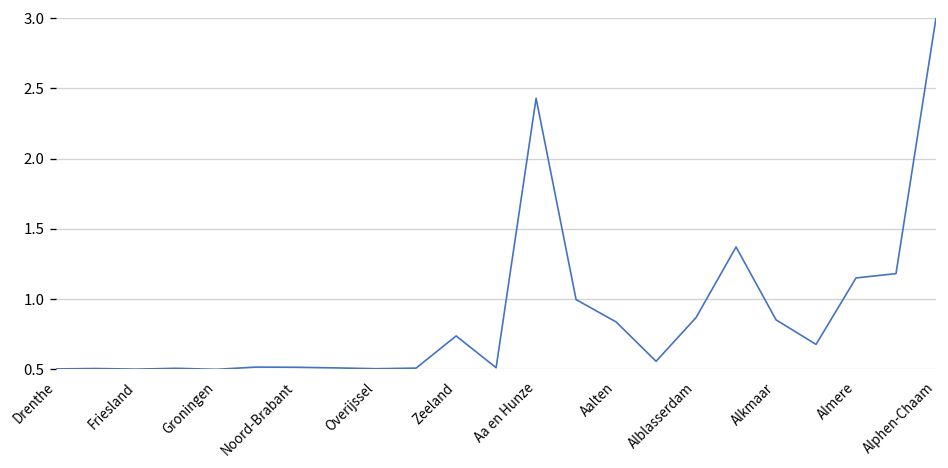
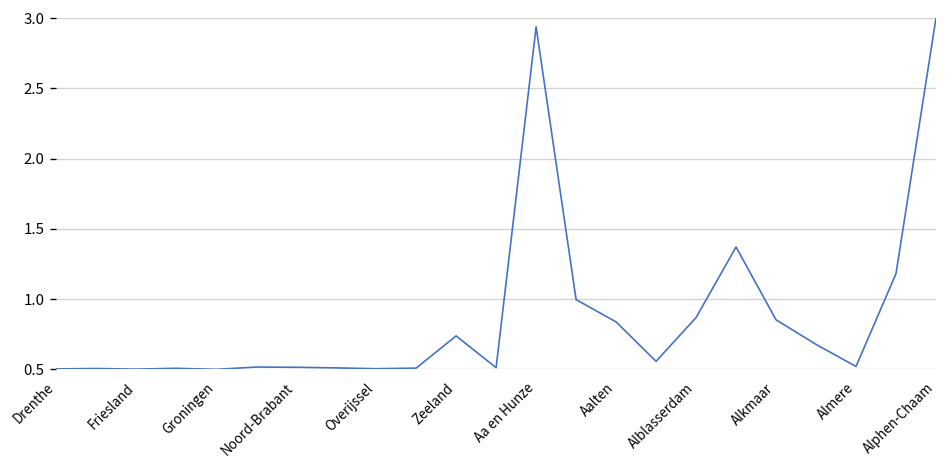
  {
    "Drenthe": 0.50,
    "Friesland": 0.50,
    "Groningen": 0.50,
    "Noord-Brabant": 0.51,
    "Overijssel": 0.50,
    "Zeeland": 0.74,
-   "Aa en Hunze": 2.43,
+   "Aa en Hunze": 2.94,
    "Aalten": 0.84,
    "Alblasserdam": 0.87,
    "Alkmaar": 0.85,
-   "Almere": 1.15,
+   "Almere": 0.52,
    "Alphen-Chaam": 3.00
  }
